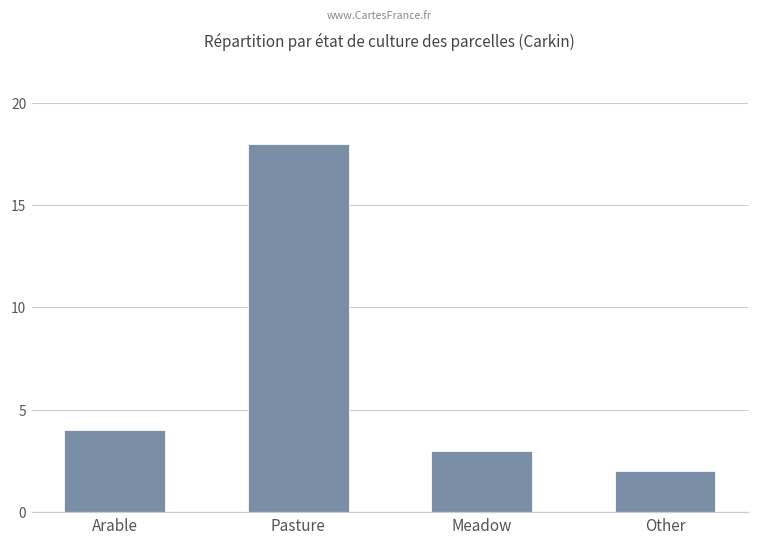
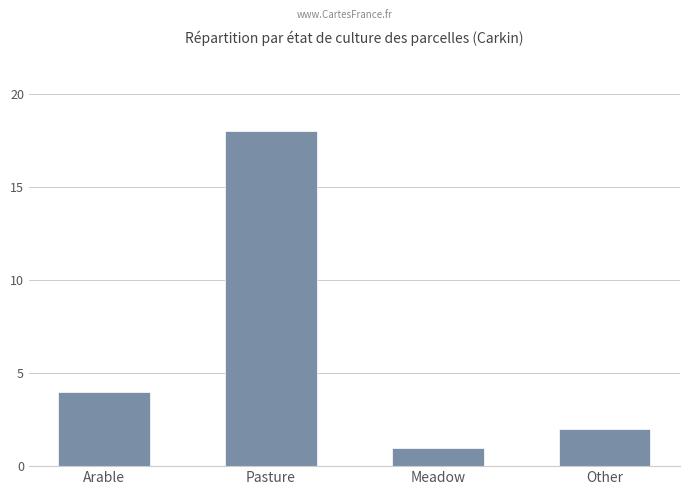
  {
    "Arable": 4,
    "Pasture": 18,
-   "Meadow": 3,
+   "Meadow": 1,
    "Other": 2
  }
